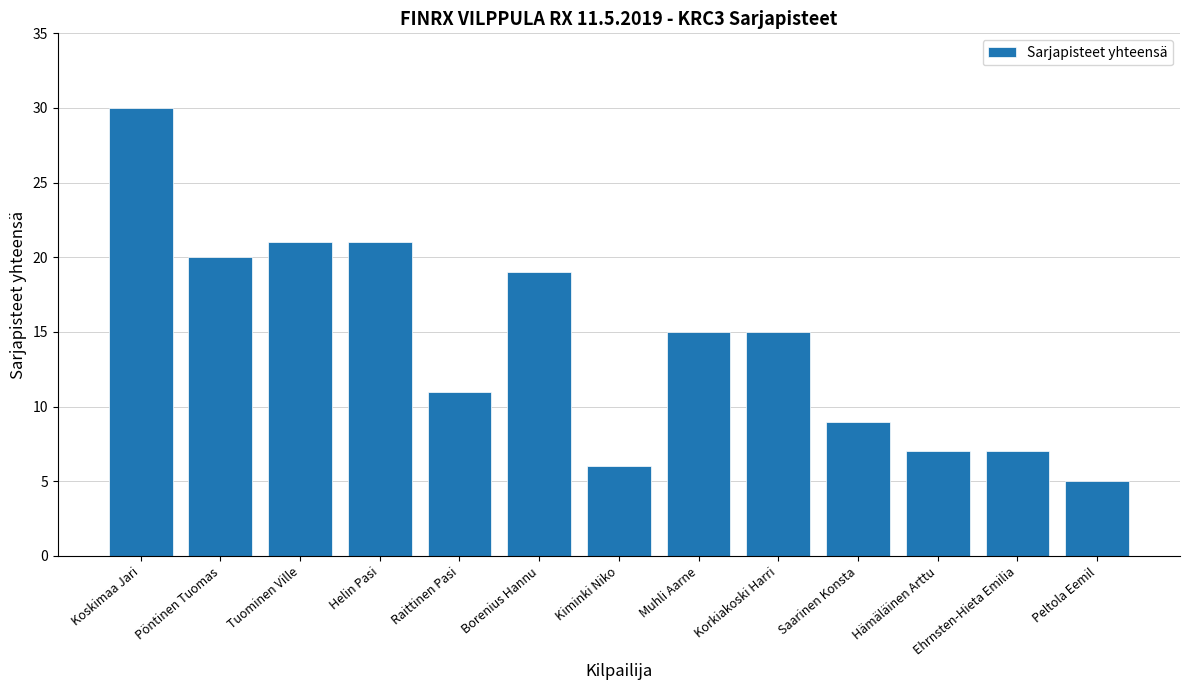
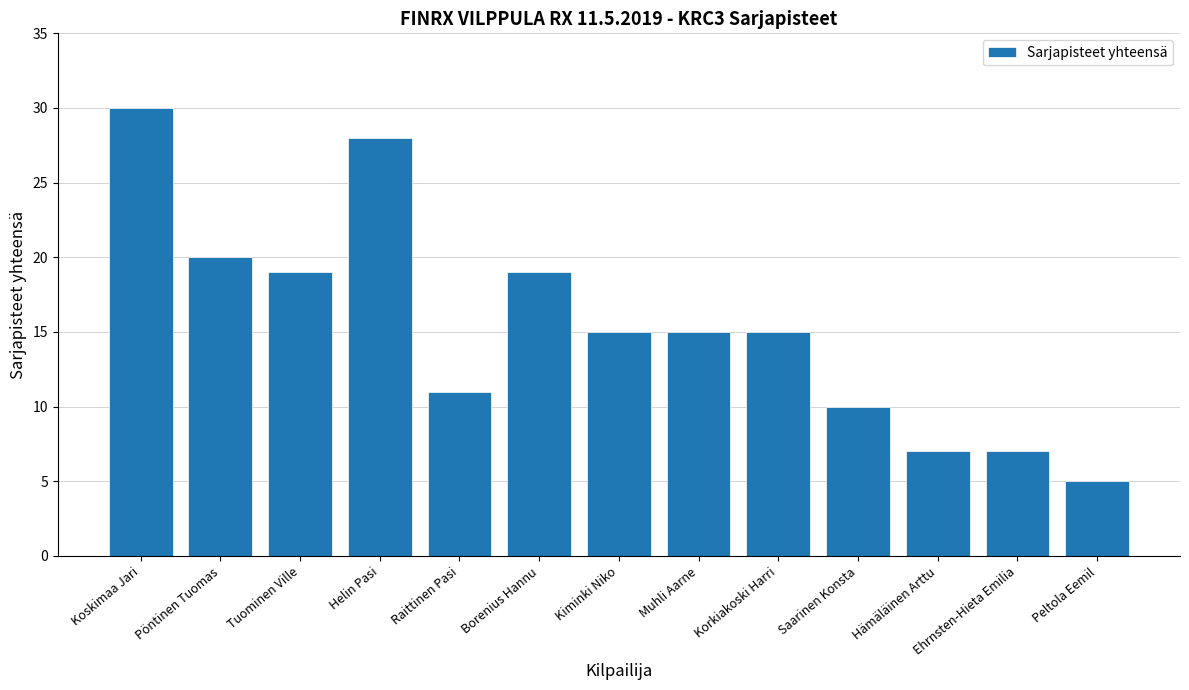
  {
    "Koskimaa Jari": 30,
    "Pöntinen Tuomas": 20,
-   "Tuominen Ville": 21,
-   "Helin Pasi": 21,
+   "Tuominen Ville": 19,
+   "Helin Pasi": 28,
    "Raittinen Pasi": 11,
    "Borenius Hannu": 19,
-   "Kiminki Niko": 6,
+   "Kiminki Niko": 15,
    "Muhli Aarne": 15,
    "Korkiakoski Harri": 15,
-   "Saarinen Konsta": 9,
+   "Saarinen Konsta": 10,
    "Hämäläinen Arttu": 7,
    "Ehrnsten-Hieta Emilia": 7,
    "Peltola Eemil": 5
  }
